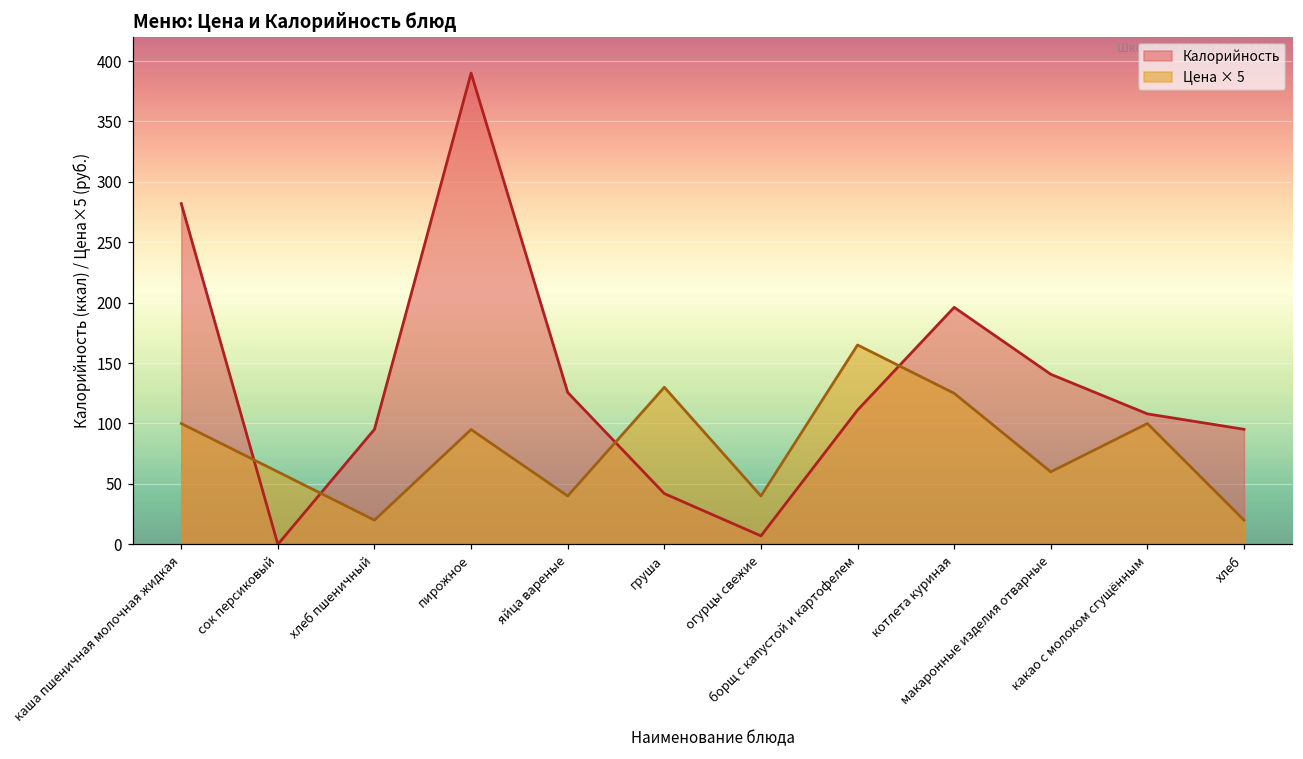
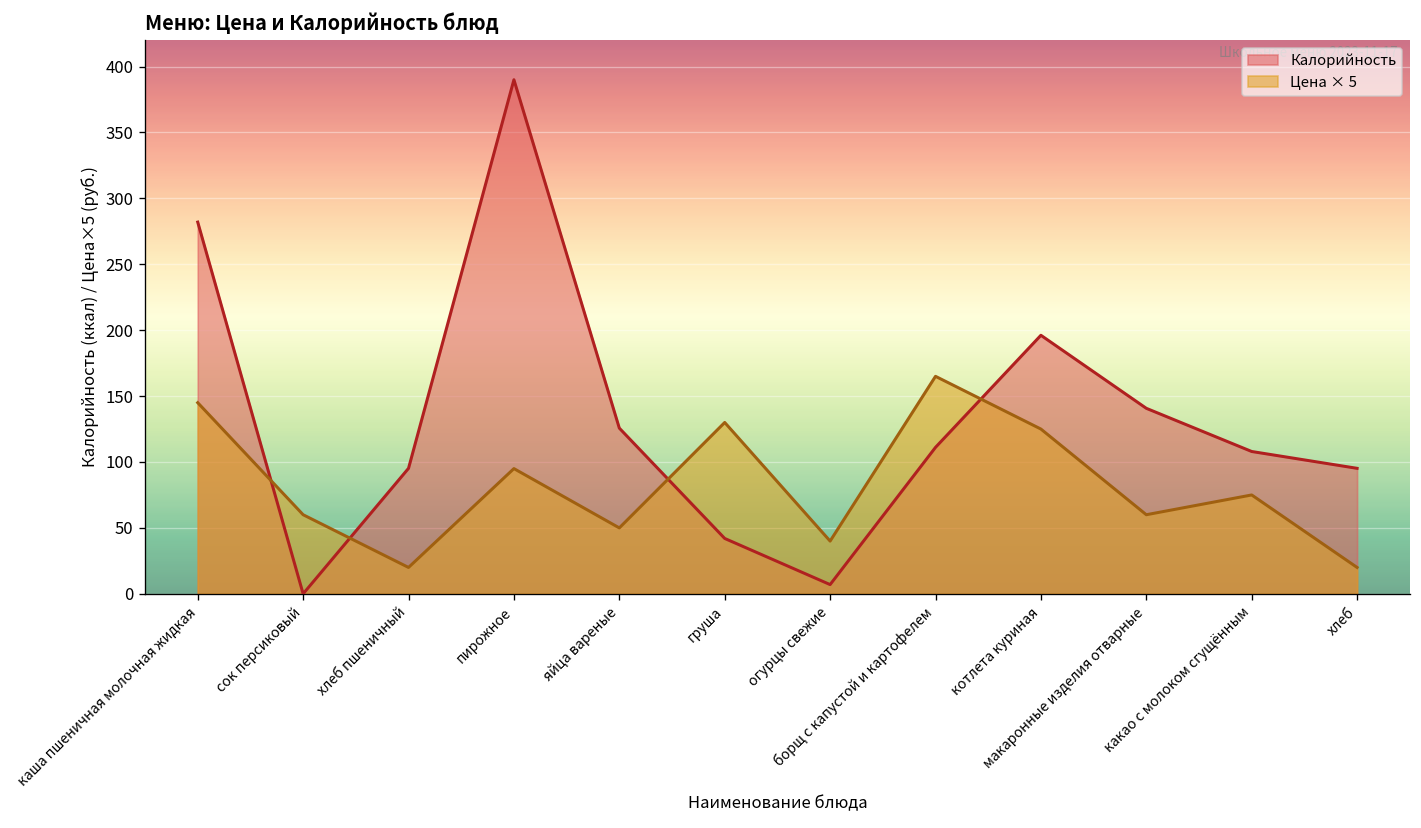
  {
    "Калорийность": {
      "каша пшеничная молочная жидкая": 282,
      "сок персиковый": 0,
      "хлеб пшеничный": 95,
      "пирожное": 390,
      "яйца вареные": 126,
      "груша": 42,
      "огурцы свежие": 7,
      "борщ с капустой и картофелем": 111,
      "котлета куриная": 196,
      "макаронные изделия отварные": 141,
      "какао с молоком сгущённым": 108,
      "хлеб": 95
    },
    "Цена × 5": {
-     "каша пшеничная молочная жидкая": 100,
+     "каша пшеничная молочная жидкая": 145,
      "сок персиковый": 60,
      "хлеб пшеничный": 20,
      "пирожное": 95,
-     "яйца вареные": 40,
+     "яйца вареные": 50,
      "груша": 130,
      "огурцы свежие": 40,
      "борщ с капустой и картофелем": 165,
      "котлета куриная": 125,
      "макаронные изделия отварные": 60,
-     "какао с молоком сгущённым": 100,
+     "какао с молоком сгущённым": 75,
      "хлеб": 20
    }
  }
